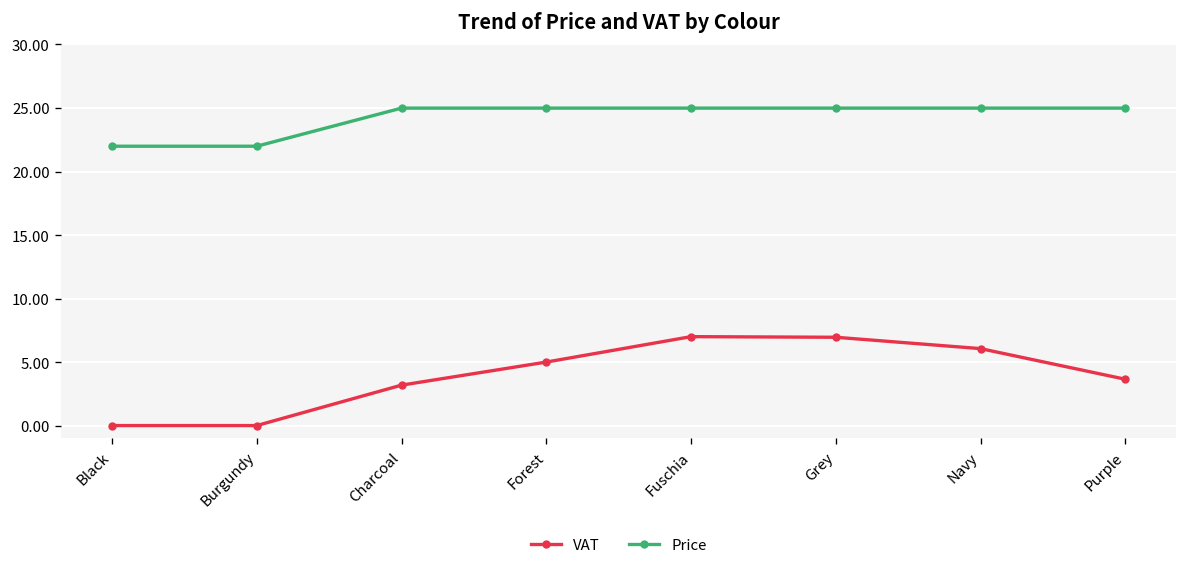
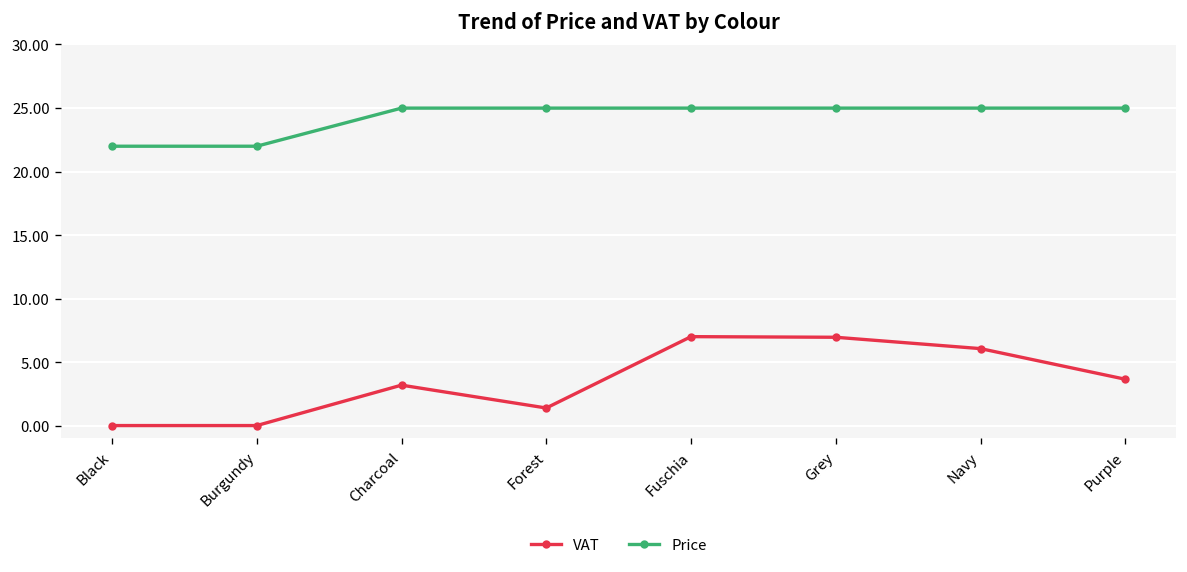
  {
    "VAT": {
      "Black": 0.0,
      "Burgundy": 0.0,
      "Charcoal": 3.2,
-     "Forest": 5.0,
+     "Forest": 1.4,
      "Fuschia": 7.0,
      "Grey": 7.0,
      "Navy": 6.1,
      "Purple": 3.6
    },
    "Price": {
      "Black": 22.0,
      "Burgundy": 22.0,
      "Charcoal": 25.0,
      "Forest": 25.0,
      "Fuschia": 25.0,
      "Grey": 25.0,
      "Navy": 25.0,
      "Purple": 25.0
    }
  }
